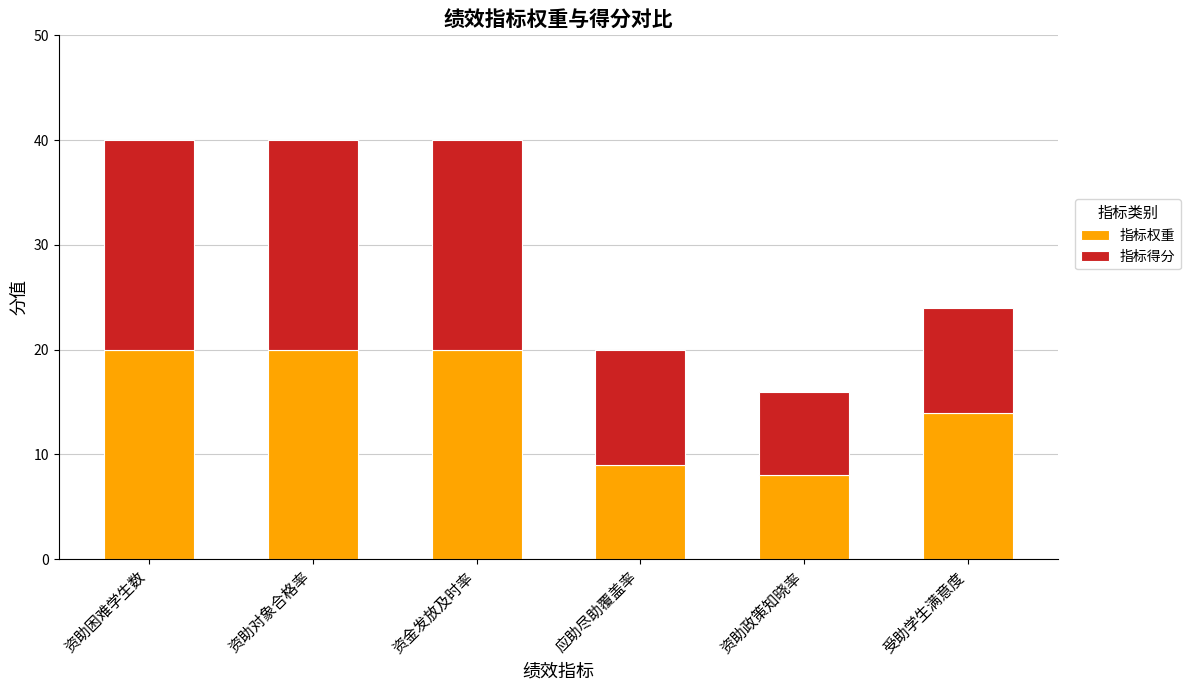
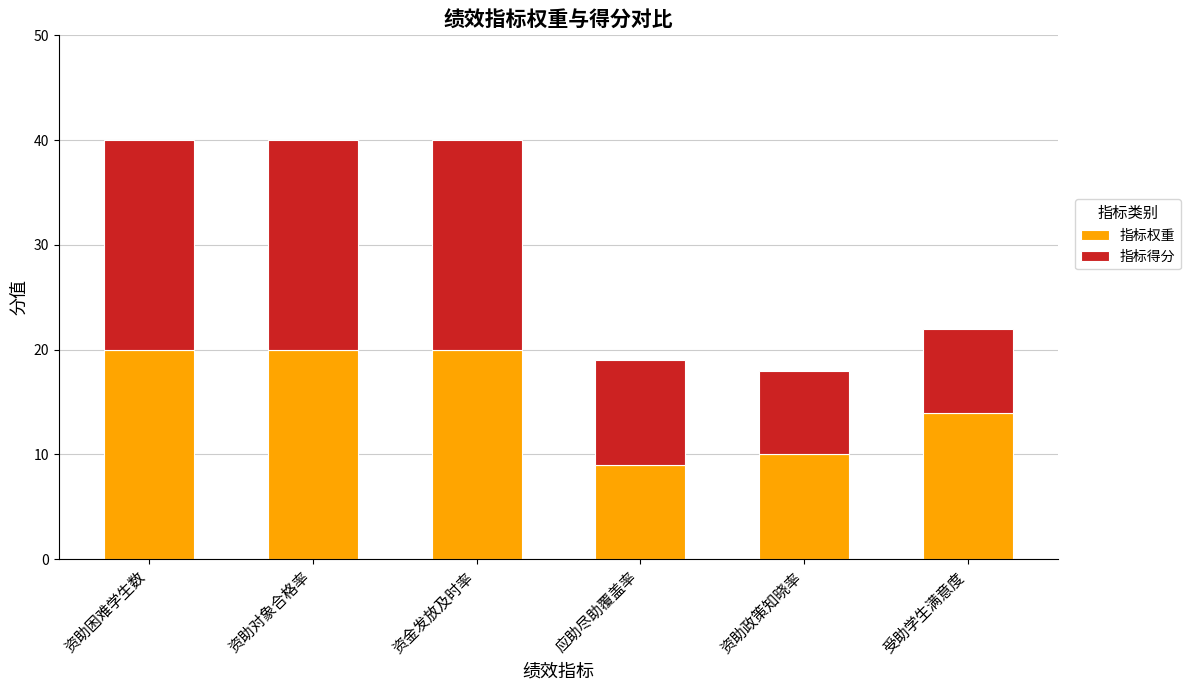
  {
    "指标权重": {
      "资助困难学生数": 20,
      "资助对象合格率": 20,
      "资金发放及时率": 20,
      "应助尽助覆盖率": 9,
-     "资助政策知晓率": 8,
+     "资助政策知晓率": 10,
      "受助学生满意度": 14
    },
    "指标得分": {
      "资助困难学生数": 20,
      "资助对象合格率": 20,
      "资金发放及时率": 20,
-     "应助尽助覆盖率": 11,
+     "应助尽助覆盖率": 10,
      "资助政策知晓率": 8,
-     "受助学生满意度": 10
+     "受助学生满意度": 8
    }
  }
